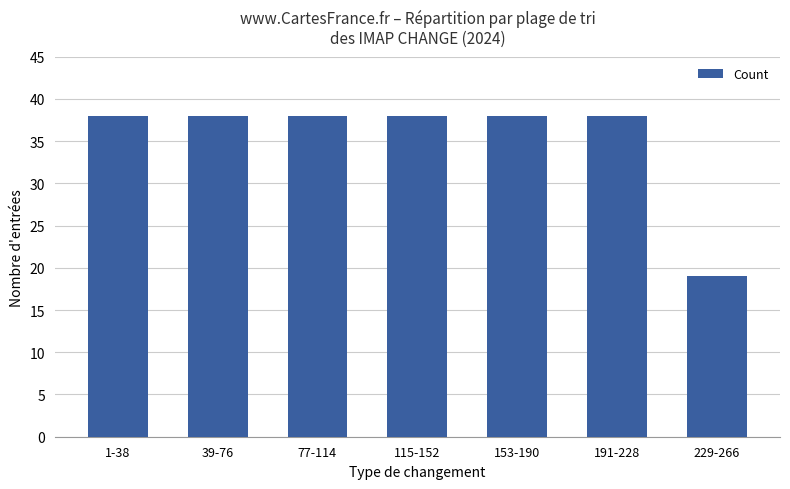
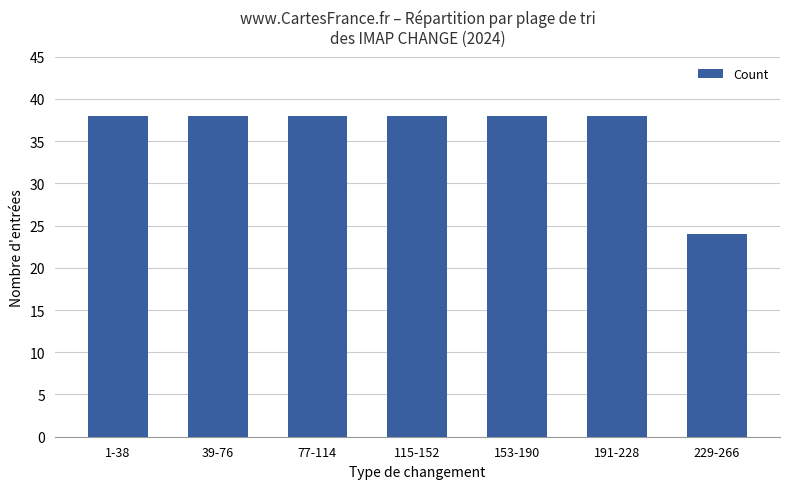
  {
    "1-38": 38,
    "39-76": 38,
    "77-114": 38,
    "115-152": 38,
    "153-190": 38,
    "191-228": 38,
-   "229-266": 19
+   "229-266": 24
  }
